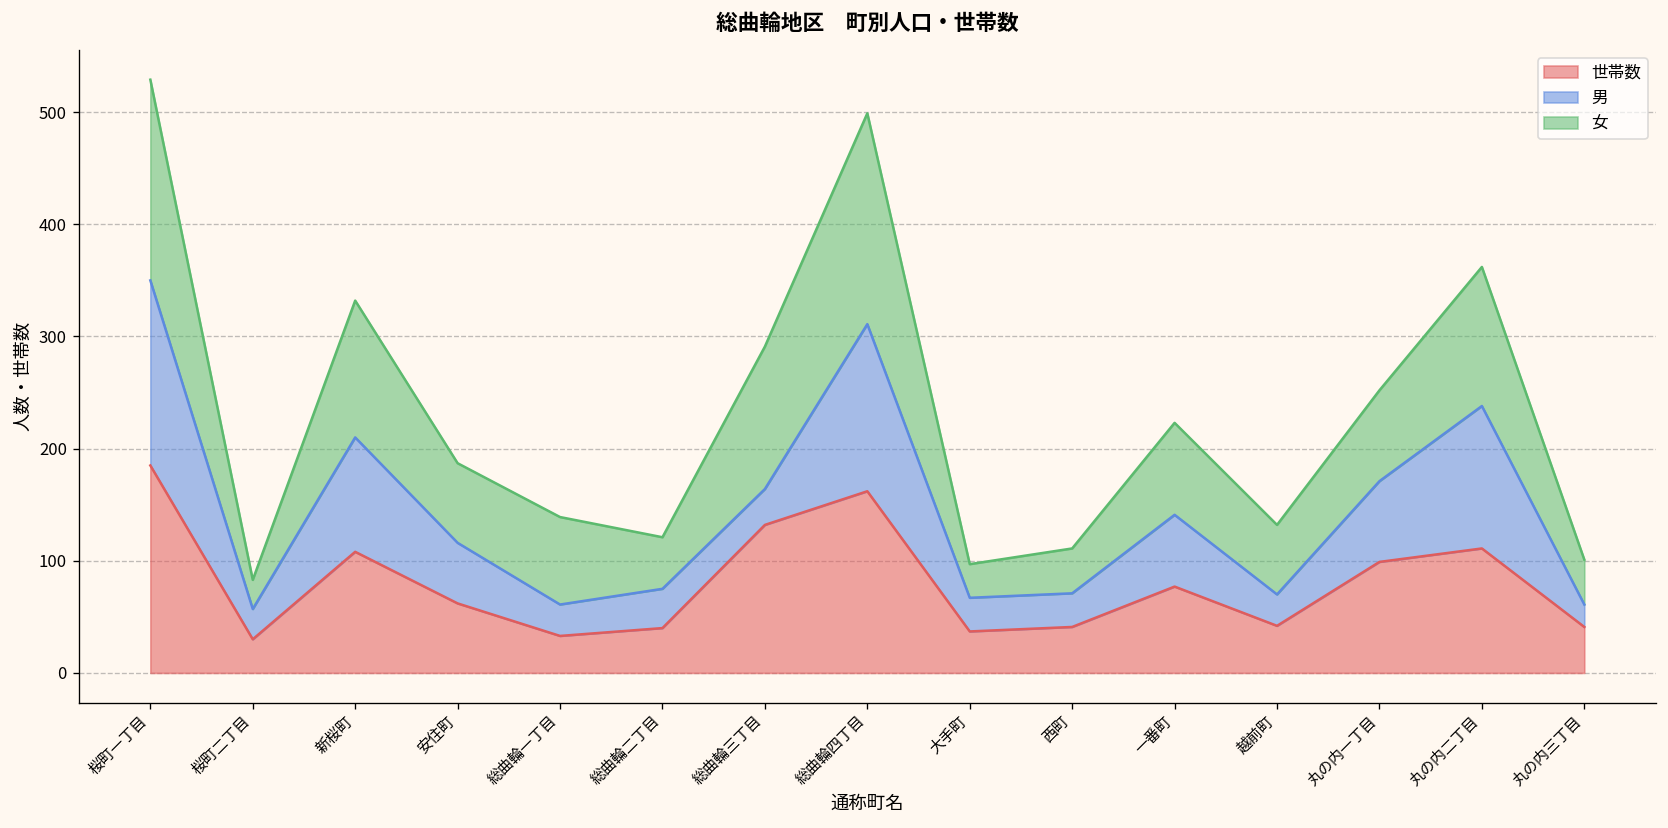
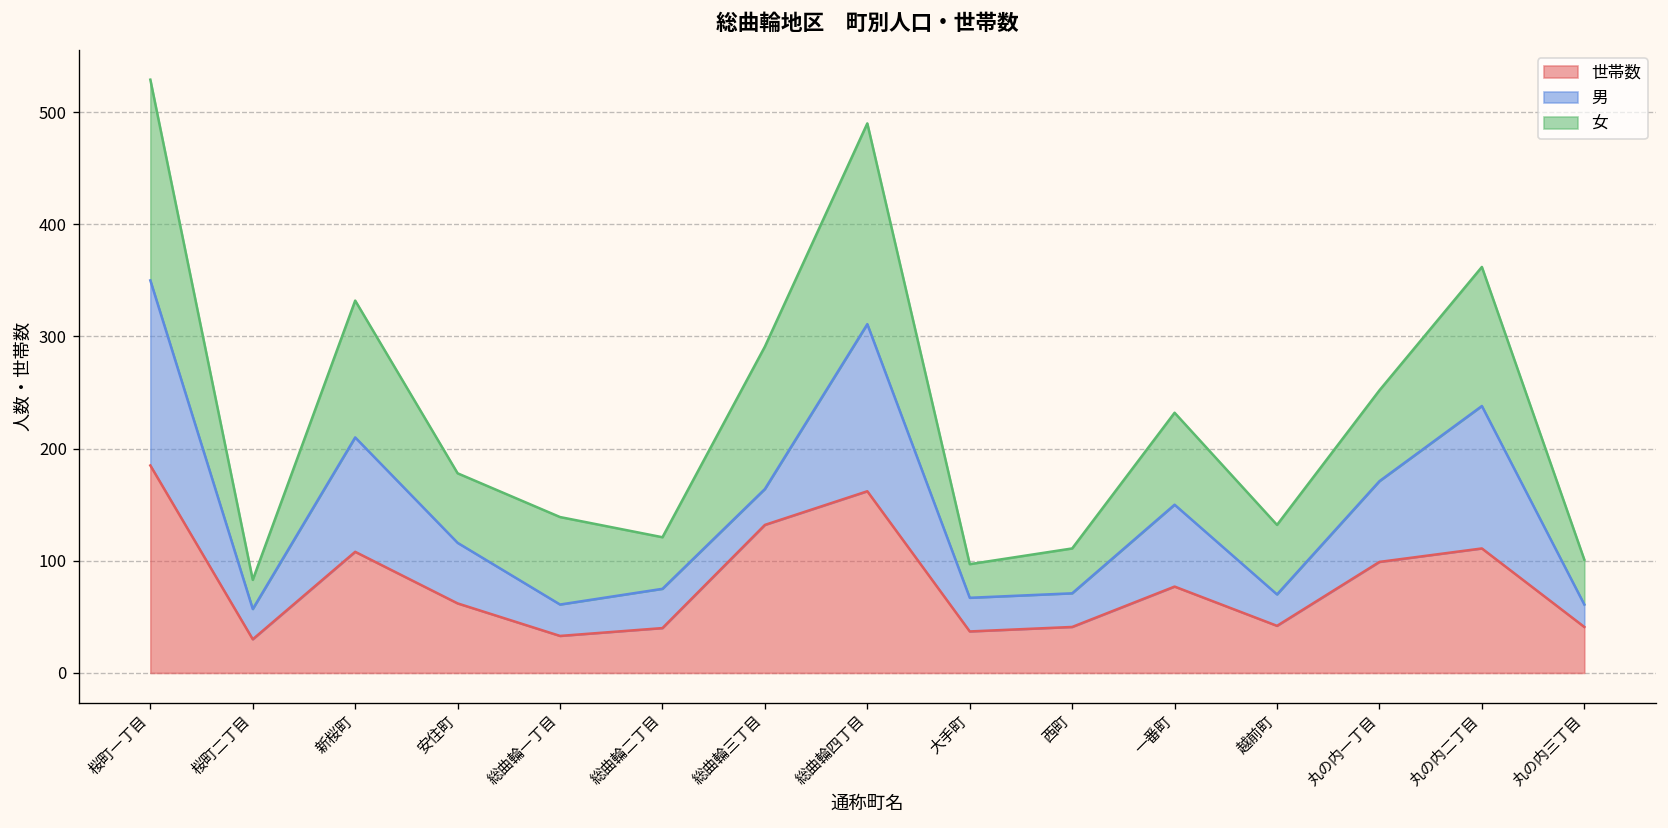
  {
    "世帯数": {
      "桜町一丁目": 190,
      "桜町二丁目": 30,
      "新桜町": 110,
      "安住町": 60,
      "総曲輪一丁目": 30,
      "総曲輪二丁目": 40,
      "総曲輪三丁目": 130,
      "総曲輪四丁目": 160,
      "大手町": 40,
      "西町": 40,
      "一番町": 80,
      "越前町": 40,
      "丸の内一丁目": 100,
      "丸の内二丁目": 110,
      "丸の内三丁目": 40
    },
    "男": {
      "桜町一丁目": 170,
      "桜町二丁目": 30,
      "新桜町": 100,
      "安住町": 50,
      "総曲輪一丁目": 30,
      "総曲輪二丁目": 40,
      "総曲輪三丁目": 30,
      "総曲輪四丁目": 150,
      "大手町": 30,
      "西町": 30,
-     "一番町": 60,
+     "一番町": 70,
      "越前町": 30,
      "丸の内一丁目": 70,
      "丸の内二丁目": 130,
      "丸の内三丁目": 20
    },
    "女": {
      "桜町一丁目": 180,
      "桜町二丁目": 30,
      "新桜町": 120,
-     "安住町": 70,
+     "安住町": 60,
      "総曲輪一丁目": 80,
      "総曲輪二丁目": 50,
      "総曲輪三丁目": 130,
-     "総曲輪四丁目": 190,
+     "総曲輪四丁目": 180,
      "大手町": 30,
      "西町": 40,
      "一番町": 80,
      "越前町": 60,
      "丸の内一丁目": 80,
      "丸の内二丁目": 120,
      "丸の内三丁目": 40
    }
  }
